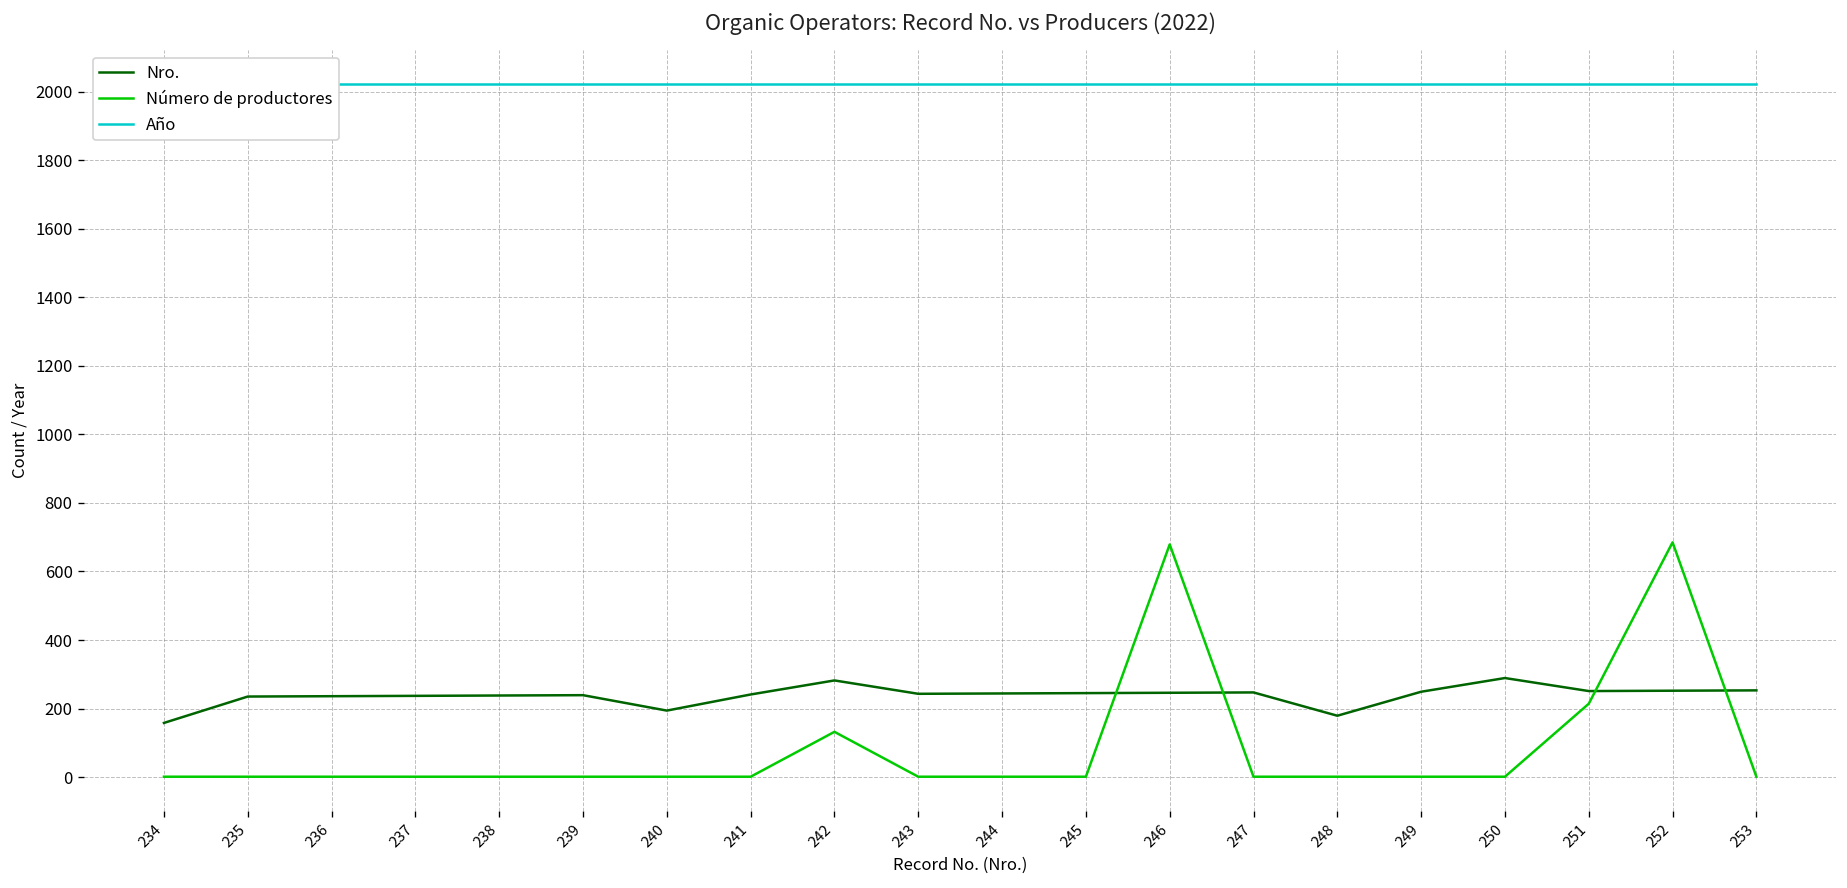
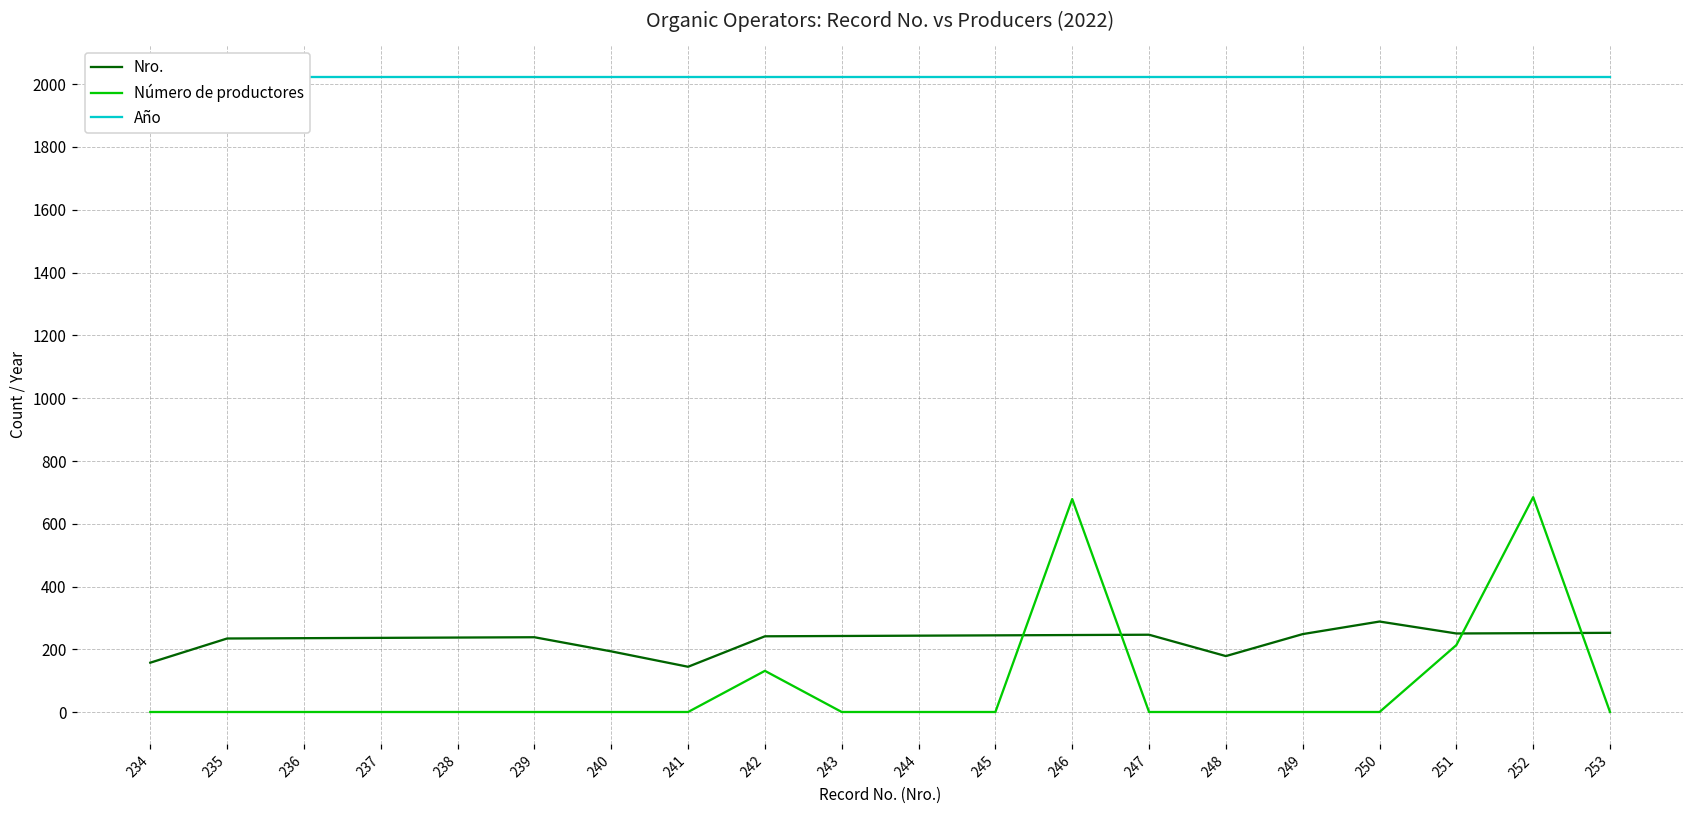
  {
    "Nro.": {
      "234": 160,
      "235": 240,
      "236": 240,
      "237": 240,
      "238": 240,
      "239": 240,
      "240": 190,
-     "241": 240,
-     "242": 280,
+     "241": 150,
+     "242": 240,
      "243": 240,
      "244": 240,
      "245": 250,
      "246": 250,
      "247": 250,
      "248": 180,
      "249": 250,
      "250": 290,
      "251": 250,
      "252": 250,
      "253": 250
    },
    "Número de productores": {
      "234": 0,
      "235": 0,
      "236": 0,
      "237": 0,
      "238": 0,
      "239": 0,
      "240": 0,
      "241": 0,
      "242": 130,
      "243": 0,
      "244": 0,
      "245": 0,
      "246": 680,
      "247": 0,
      "248": 0,
      "249": 0,
      "250": 0,
      "251": 210,
      "252": 690,
      "253": 0
    },
    "Año": {
      "237": 2020,
      "238": 2020,
      "239": 2020,
      "240": 2020,
      "241": 2020,
      "242": 2020,
      "243": 2020,
      "244": 2020,
      "245": 2020,
      "246": 2020,
      "247": 2020,
      "248": 2020,
      "249": 2020,
      "250": 2020,
      "251": 2020,
      "252": 2020,
      "253": 2020
    }
  }
